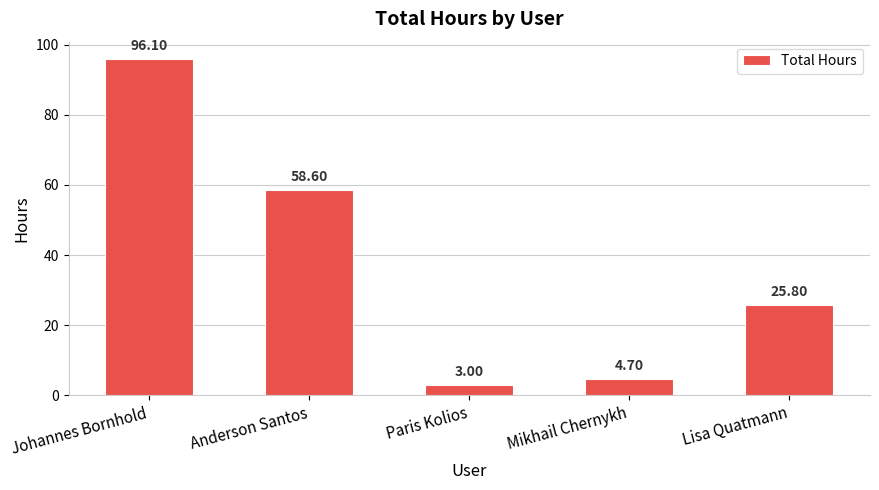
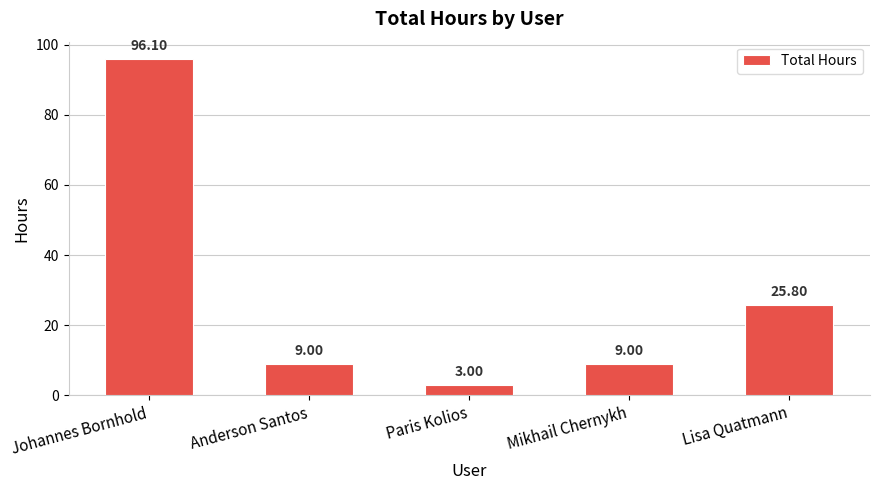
  {
    "Johannes Bornhold": 96.10,
-   "Anderson Santos": 58.60,
+   "Anderson Santos": 9.00,
    "Paris Kolios": 3.00,
-   "Mikhail Chernykh": 4.70,
+   "Mikhail Chernykh": 9.00,
    "Lisa Quatmann": 25.80
  }
